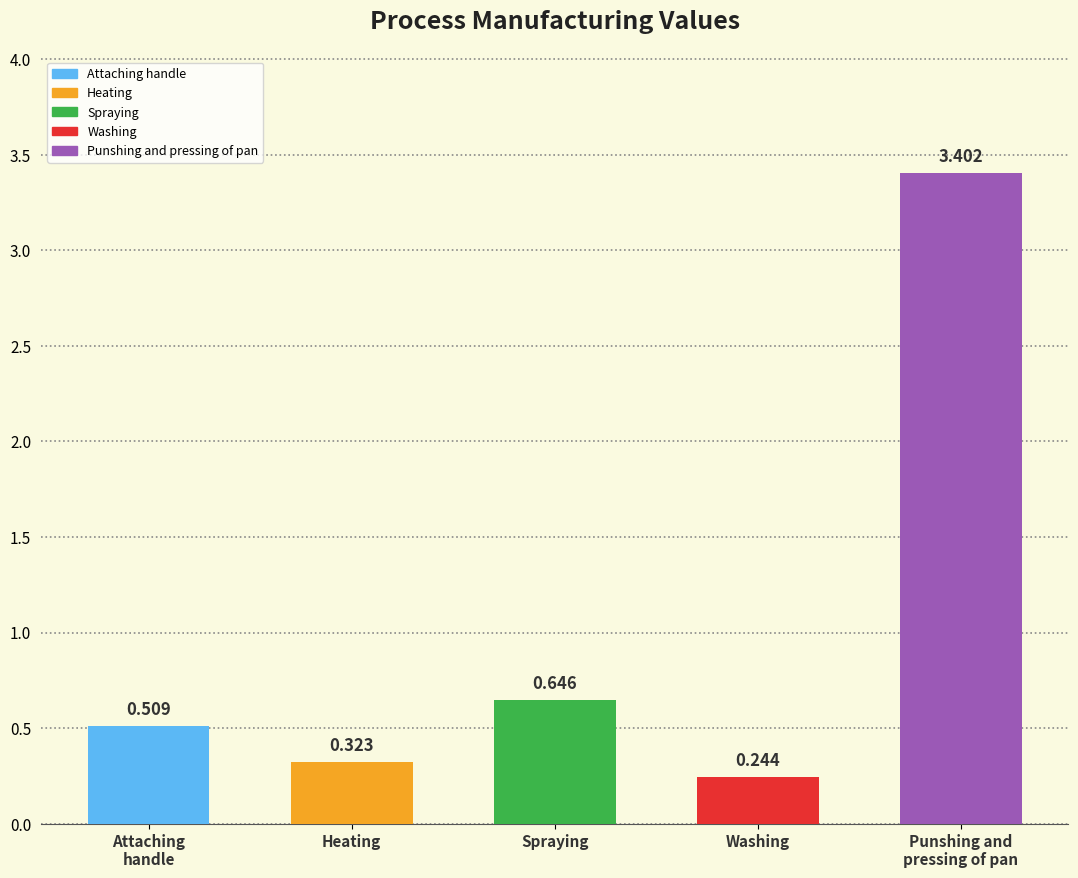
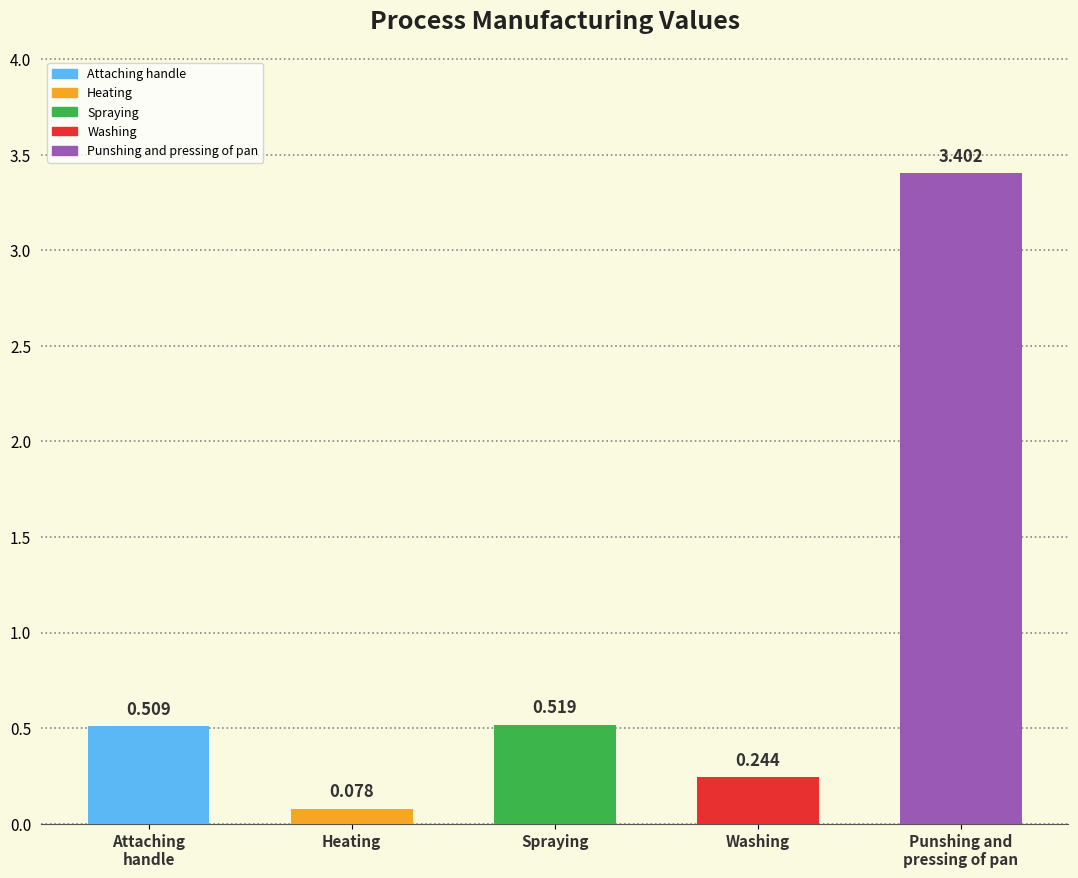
  {
    "Attaching handle": 0.509,
-   "Heating": 0.323,
-   "Spraying": 0.646,
+   "Heating": 0.078,
+   "Spraying": 0.519,
    "Washing": 0.244,
    "Punshing and pressing of pan": 3.402
  }
